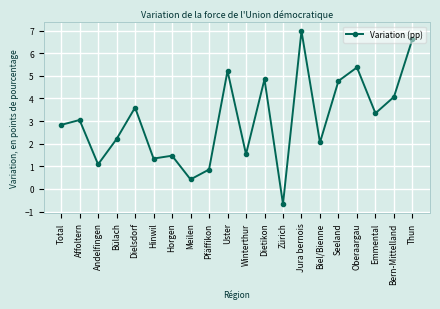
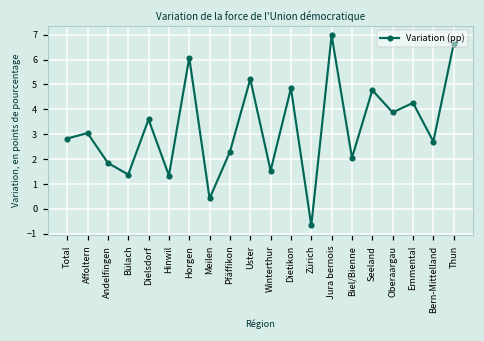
  {
    "Total": 2.8,
    "Affoltern": 3.0,
-   "Andelfingen": 1.1,
-   "Bülach": 2.2,
+   "Andelfingen": 1.8,
+   "Bülach": 1.4,
    "Dielsdorf": 3.6,
    "Hinwil": 1.3,
-   "Horgen": 1.5,
+   "Horgen": 6.1,
    "Meilen": 0.4,
-   "Pfäffikon": 0.9,
+   "Pfäffikon": 2.3,
    "Uster": 5.2,
    "Winterthur": 1.5,
    "Dietikon": 4.8,
    "Zürich": -0.7,
    "Jura bernois": 7.0,
    "Biel/Bienne": 2.1,
    "Seeland": 4.8,
-   "Oberaargau": 5.4,
-   "Emmental": 3.3,
-   "Bern-Mittelland": 4.1
+   "Oberaargau": 3.9,
+   "Emmental": 4.3,
+   "Bern-Mittelland": 2.7
  }
